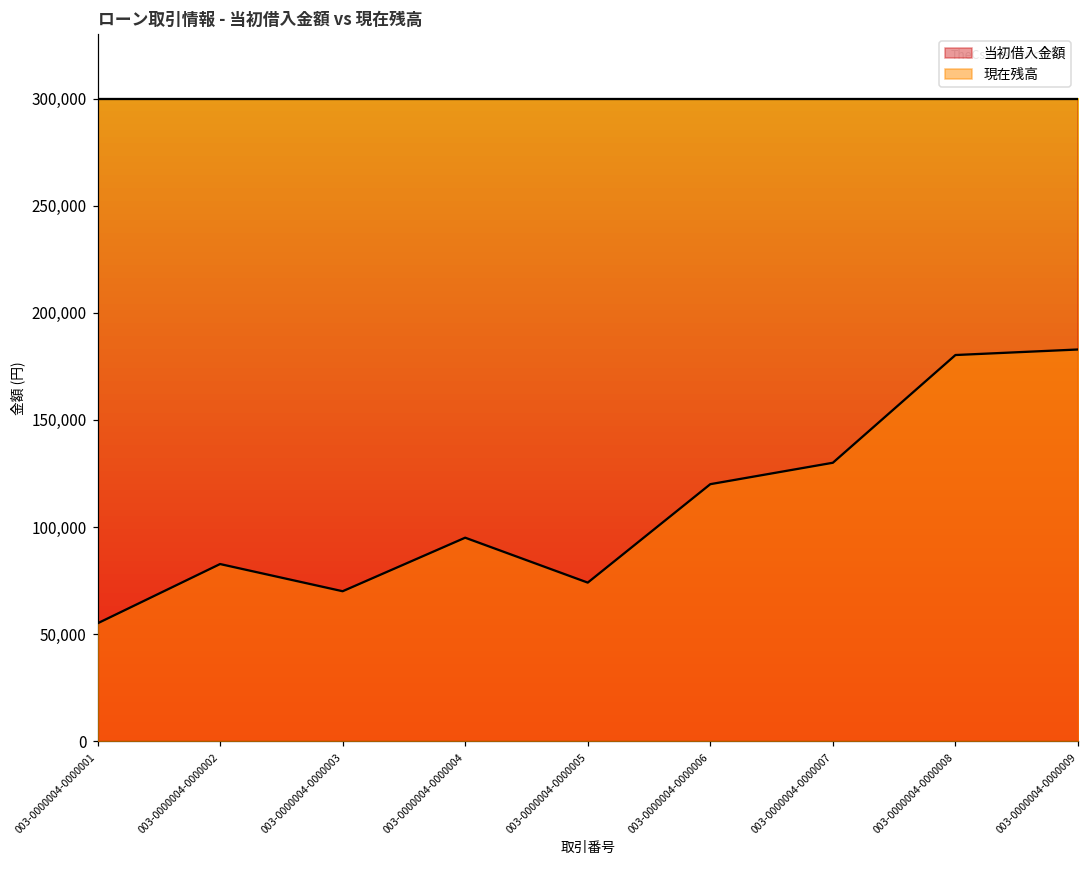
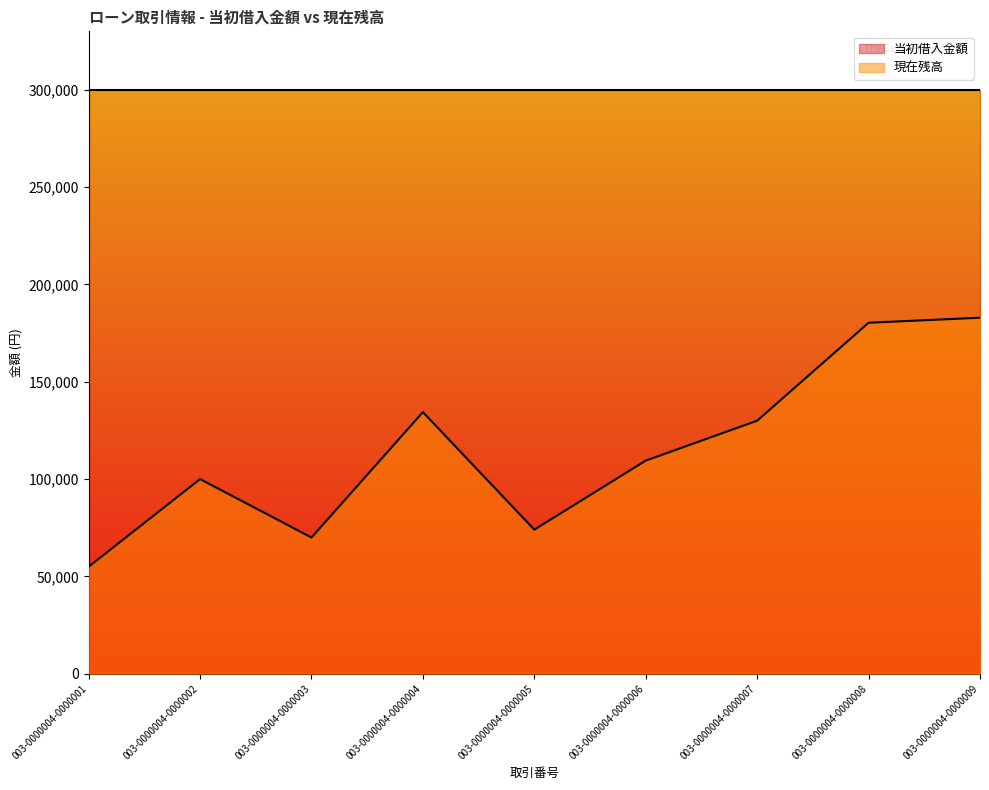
  {
    "当初借入金額": {
      "003-0000004-0000001": "300,000",
      "003-0000004-0000002": "300,000",
      "003-0000004-0000003": "300,000",
      "003-0000004-0000004": "300,000",
      "003-0000004-0000005": "300,000",
      "003-0000004-0000006": "300,000",
      "003-0000004-0000007": "300,000",
      "003-0000004-0000008": "300,000",
      "003-0000004-0000009": "300,000"
    },
    "現在残高": {
      "003-0000004-0000001": "55,000",
-     "003-0000004-0000002": "83,000",
+     "003-0000004-0000002": "100,000",
      "003-0000004-0000003": "70,000",
-     "003-0000004-0000004": "95,000",
+     "003-0000004-0000004": "134,000",
      "003-0000004-0000005": "74,000",
-     "003-0000004-0000006": "120,000",
+     "003-0000004-0000006": "109,000",
      "003-0000004-0000007": "130,000",
      "003-0000004-0000008": "180,000",
      "003-0000004-0000009": "183,000"
    }
  }
